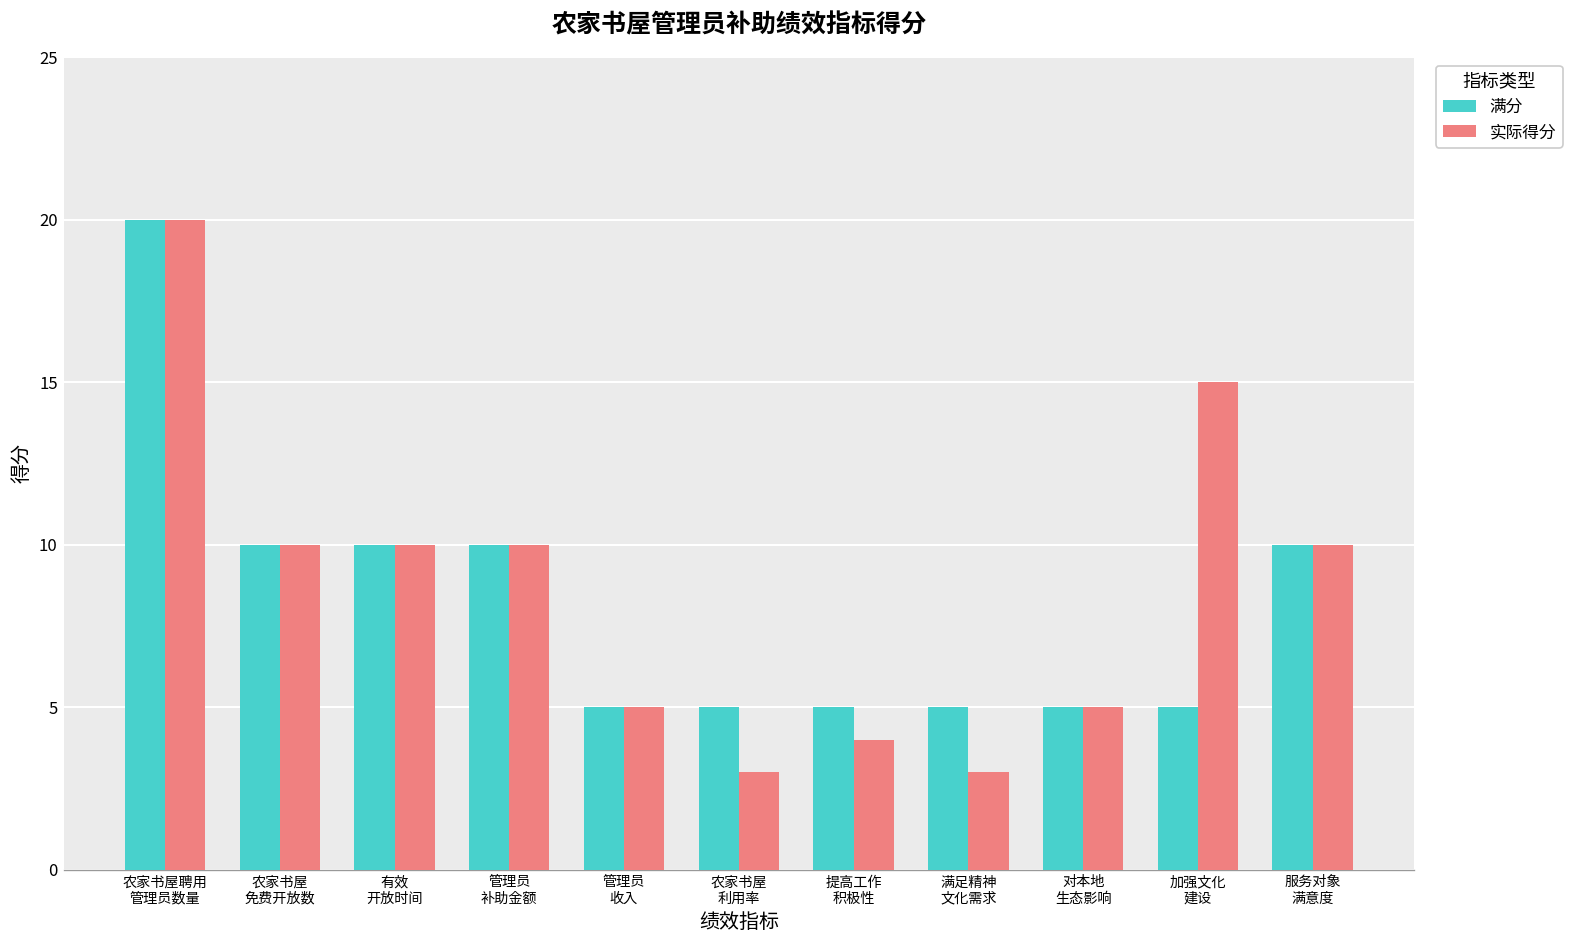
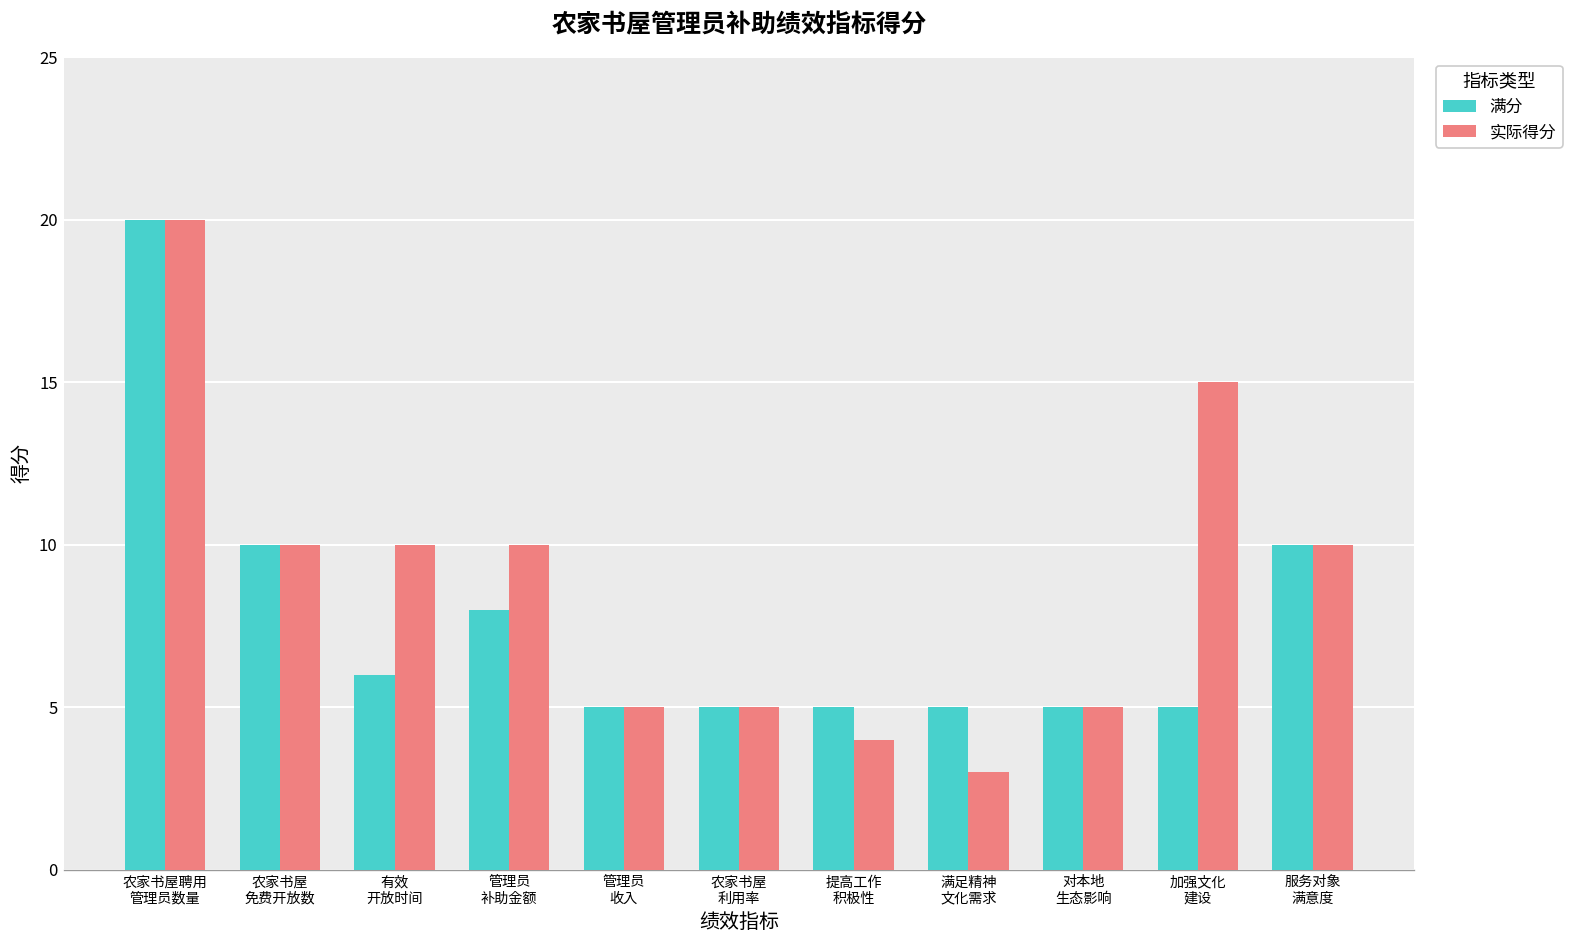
  {
    "满分": {
      "农家书屋聘用 管理员数量": 20,
      "农家书屋 免费开放数": 10,
-     "有效 开放时间": 10,
-     "管理员 补助金额": 10,
+     "有效 开放时间": 6,
+     "管理员 补助金额": 8,
      "管理员 收入": 5,
      "农家书屋 利用率": 5,
      "提高工作 积极性": 5,
      "满足精神 文化需求": 5,
      "对本地 生态影响": 5,
      "加强文化 建设": 5,
      "服务对象 满意度": 10
    },
    "实际得分": {
      "农家书屋聘用 管理员数量": 20,
      "农家书屋 免费开放数": 10,
      "有效 开放时间": 10,
      "管理员 补助金额": 10,
      "管理员 收入": 5,
-     "农家书屋 利用率": 3,
+     "农家书屋 利用率": 5,
      "提高工作 积极性": 4,
      "满足精神 文化需求": 3,
      "对本地 生态影响": 5,
      "加强文化 建设": 15,
      "服务对象 满意度": 10
    }
  }
